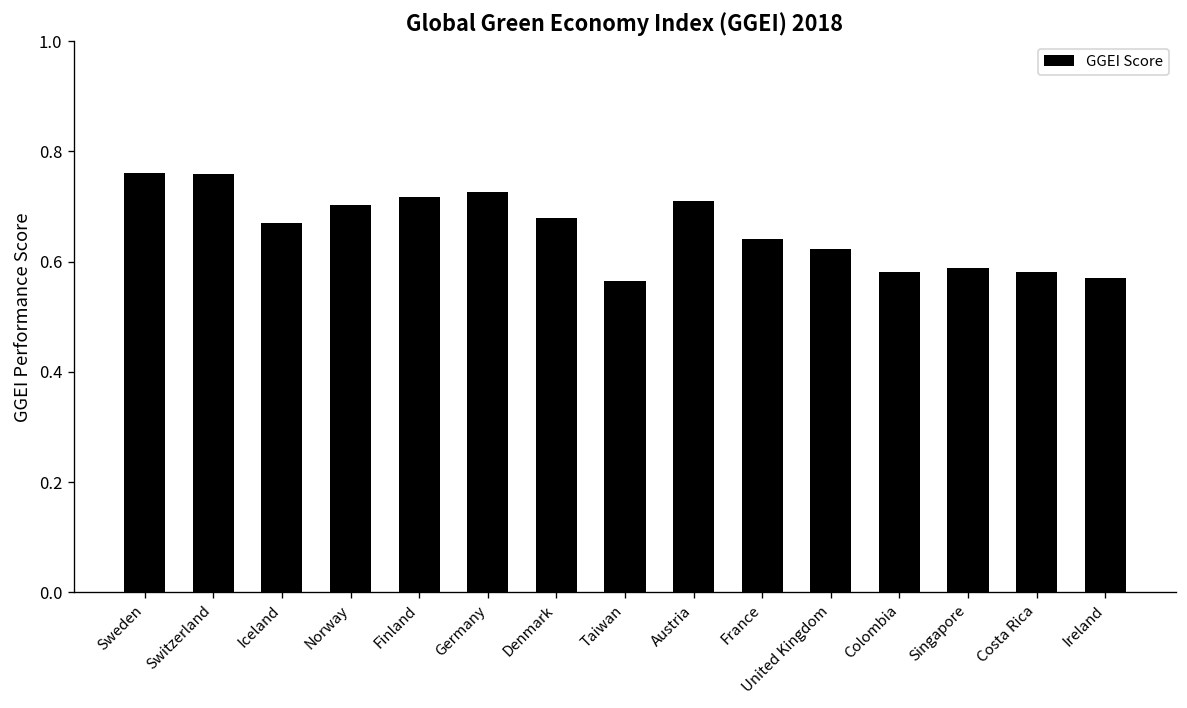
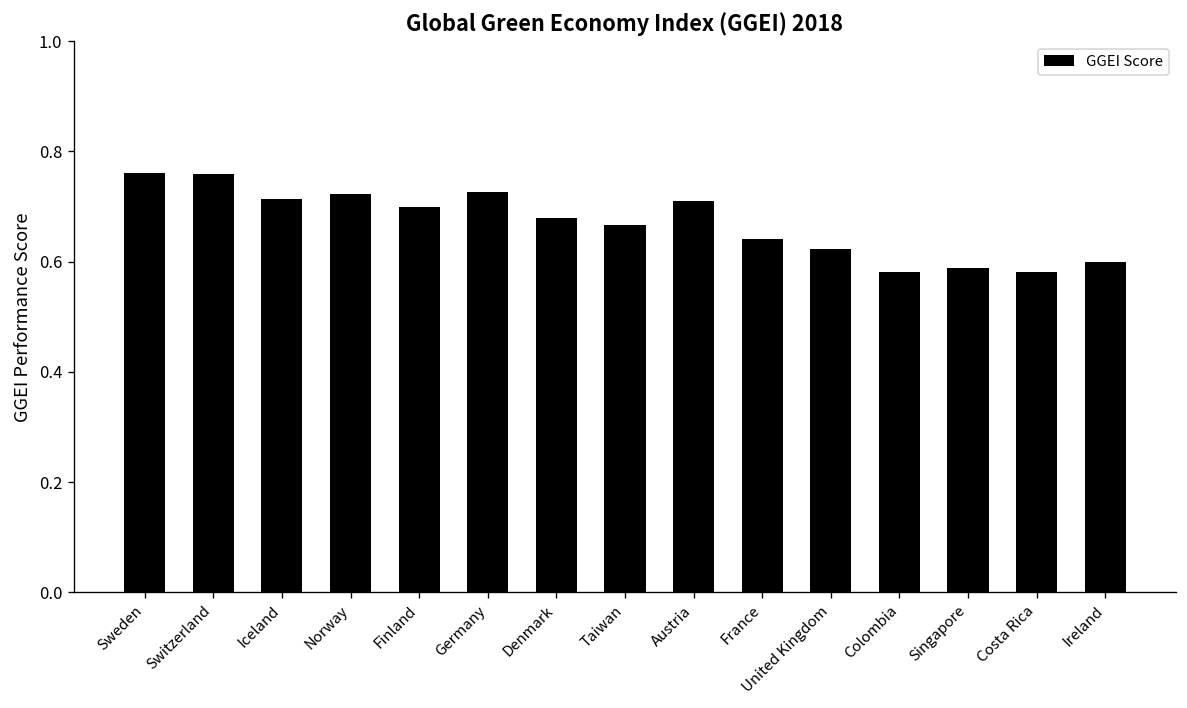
  {
    "Sweden": 0.76,
    "Switzerland": 0.76,
-   "Iceland": 0.67,
-   "Norway": 0.70,
-   "Finland": 0.72,
+   "Iceland": 0.71,
+   "Norway": 0.72,
+   "Finland": 0.70,
    "Germany": 0.73,
    "Denmark": 0.68,
-   "Taiwan": 0.56,
+   "Taiwan": 0.67,
    "Austria": 0.71,
    "France": 0.64,
    "United Kingdom": 0.62,
    "Colombia": 0.58,
    "Singapore": 0.59,
    "Costa Rica": 0.58,
-   "Ireland": 0.57
+   "Ireland": 0.60
  }
